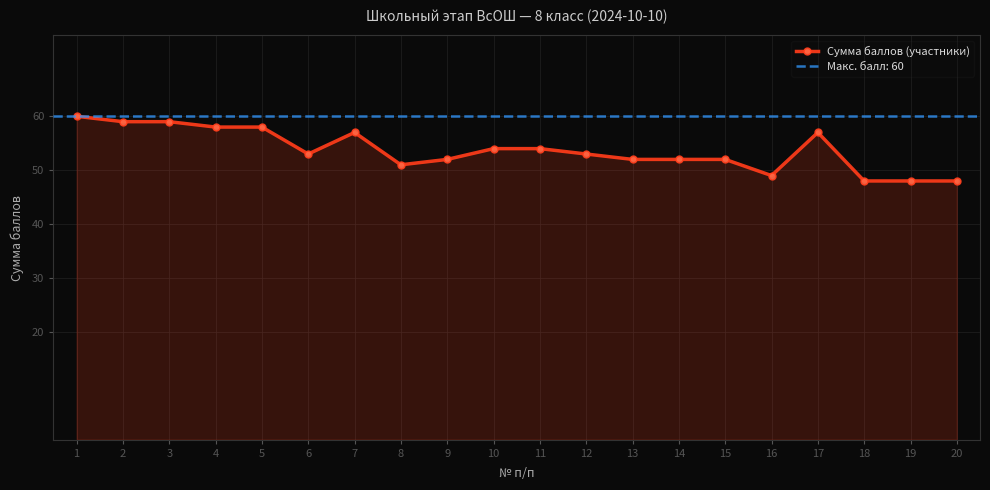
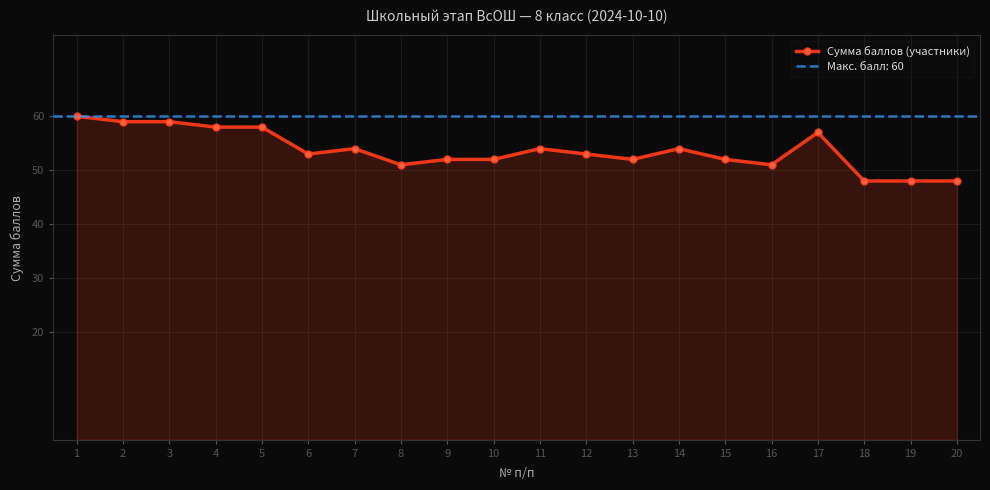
  {
    "1": 60,
    "2": 59,
    "3": 59,
    "4": 58,
    "5": 58,
    "6": 53,
-   "7": 57,
+   "7": 54,
    "8": 51,
    "9": 52,
-   "10": 54,
+   "10": 52,
    "11": 54,
    "12": 53,
    "13": 52,
-   "14": 52,
+   "14": 54,
    "15": 52,
-   "16": 49,
+   "16": 51,
    "17": 57,
    "18": 48,
    "19": 48,
    "20": 48
  }
